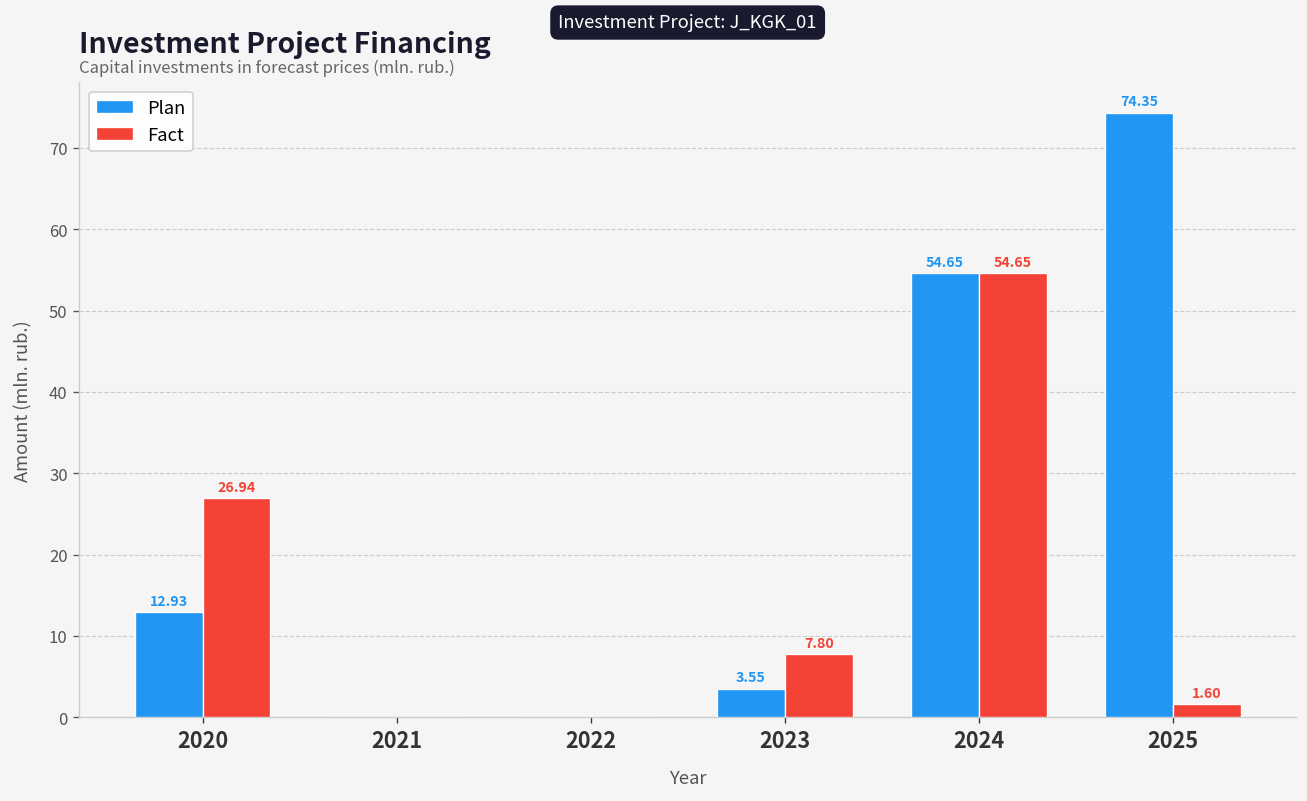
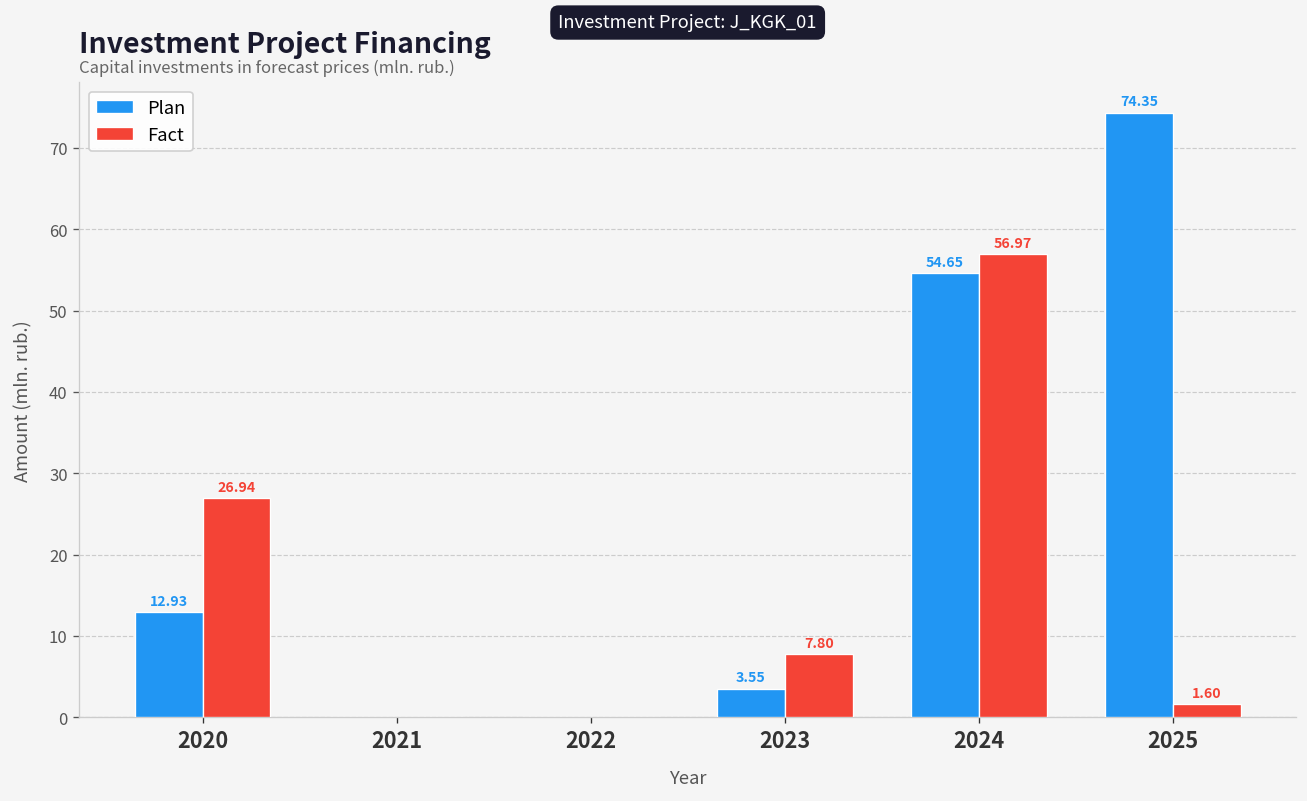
  {
    "Plan": {
      "2020": 12.93,
      "2023": 3.55,
      "2024": 54.65,
      "2025": 74.35
    },
    "Fact": {
      "2020": 26.94,
      "2023": 7.80,
-     "2024": 54.65,
+     "2024": 56.97,
      "2025": 1.60
    }
  }
